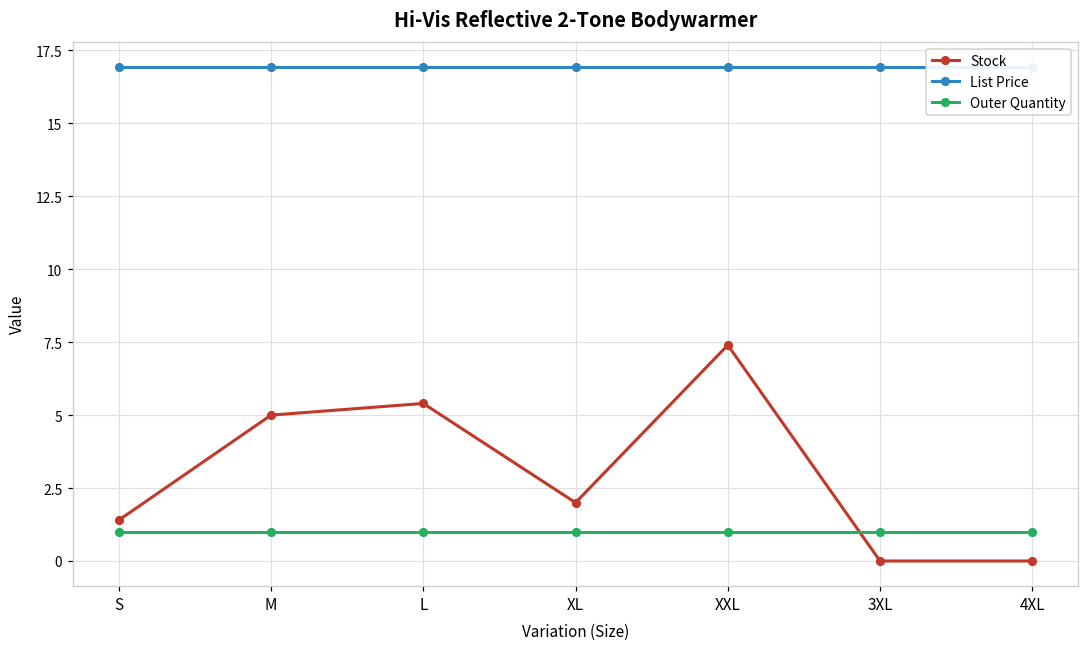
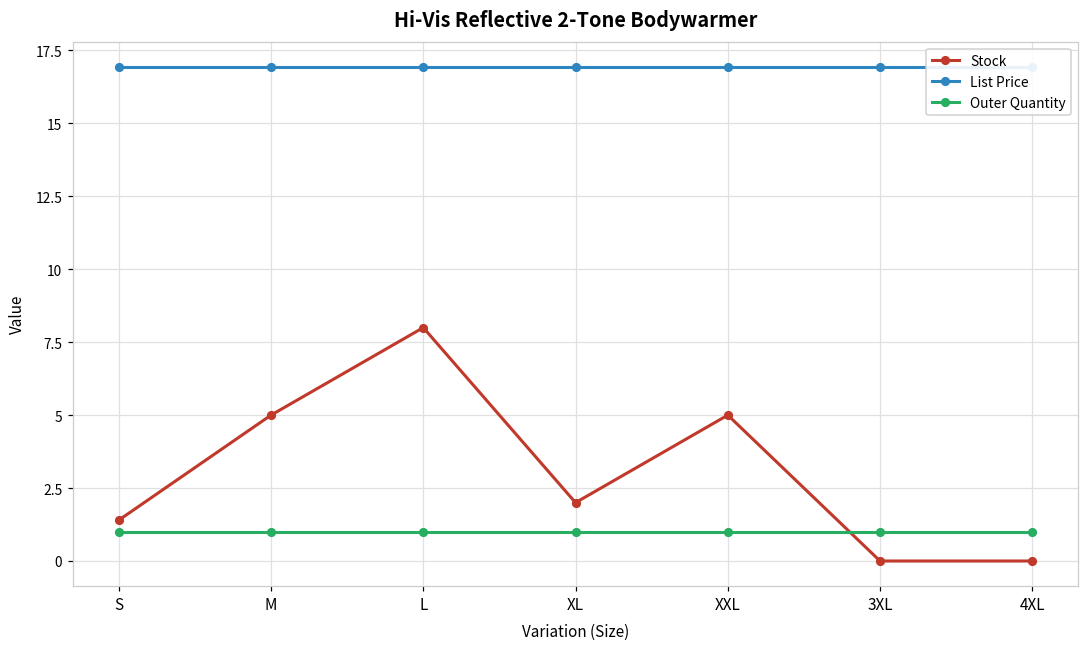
  {
    "Stock": {
      "S": 1.4,
      "M": 5.0,
-     "L": 5.4,
+     "L": 8.0,
      "XL": 2.0,
-     "XXL": 7.4,
+     "XXL": 5.0,
      "3XL": 0.0,
      "4XL": 0.0
    },
    "List Price": {
      "S": 17.0,
      "M": 17.0,
      "L": 17.0,
      "XL": 17.0,
      "XXL": 17.0,
      "3XL": 17.0
    },
    "Outer Quantity": {
      "S": 1.0,
      "M": 1.0,
      "L": 1.0,
      "XL": 1.0,
      "XXL": 1.0,
      "3XL": 1.0,
      "4XL": 1.0
    }
  }
